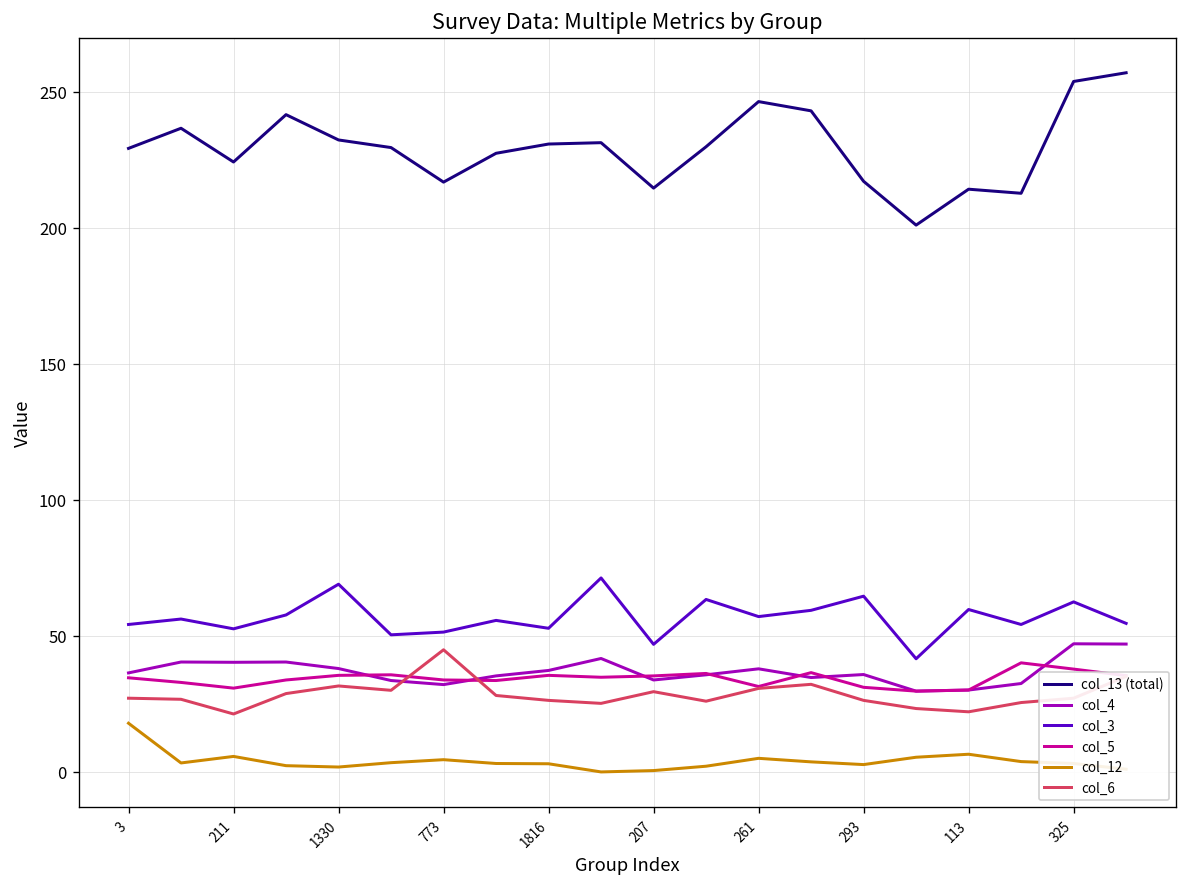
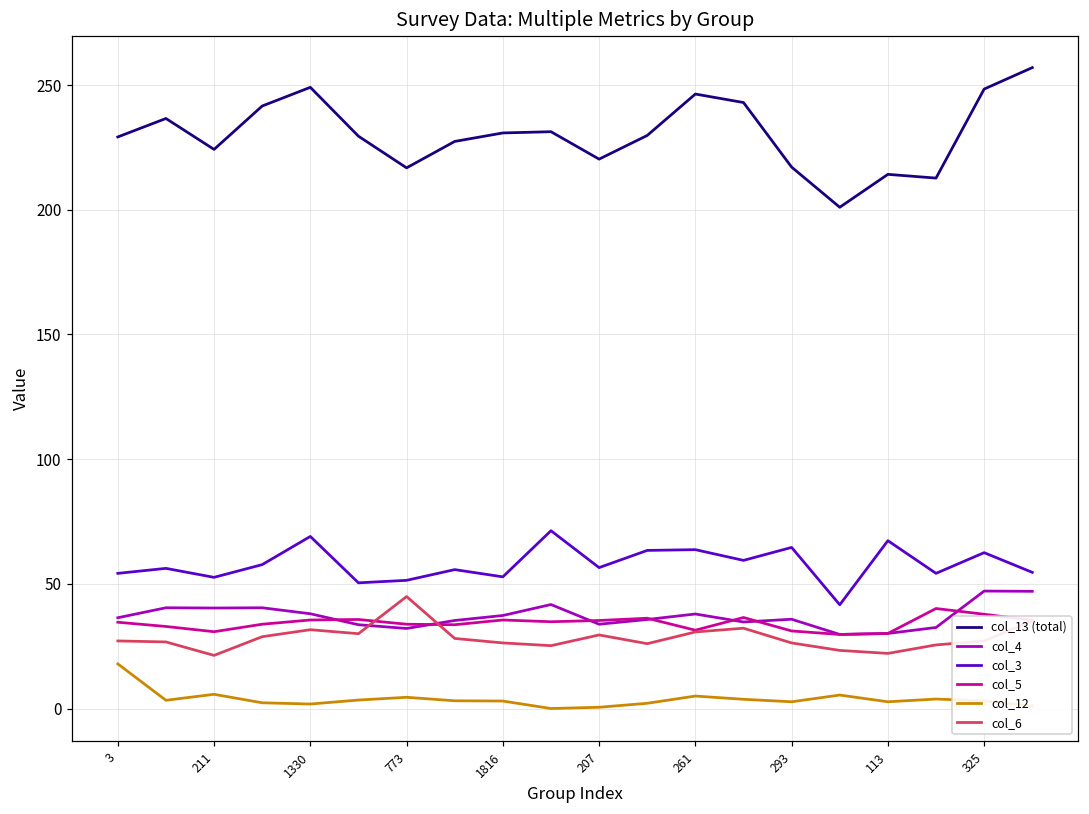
  {
    "col_13 (total)": {
      "3": 229,
      "211": 224,
-     "1330": 232,
+     "1330": 249,
      "773": 217,
      "1816": 231,
-     "207": 215,
+     "207": 220,
      "261": 246,
      "293": 217,
      "113": 214,
-     "325": 254
+     "325": 248
    },
    "col_3": {
      "3": 54,
      "211": 53,
      "1330": 69,
      "773": 51,
      "1816": 53,
-     "207": 47,
-     "261": 57,
+     "207": 57,
+     "261": 64,
      "293": 65,
-     "113": 60,
+     "113": 67,
      "325": 63
    },
    "col_12": {
      "3": 18,
      "211": 6,
      "1330": 2,
      "773": 5,
      "1816": 3,
      "207": 1,
      "261": 5,
      "293": 3,
-     "113": 7
+     "113": 3
    },
    "col_6": {
      "3": 27,
      "211": 21,
      "1330": 32,
      "773": 45,
      "1816": 26,
      "207": 30,
      "293": 26,
      "113": 22
    }
  }
